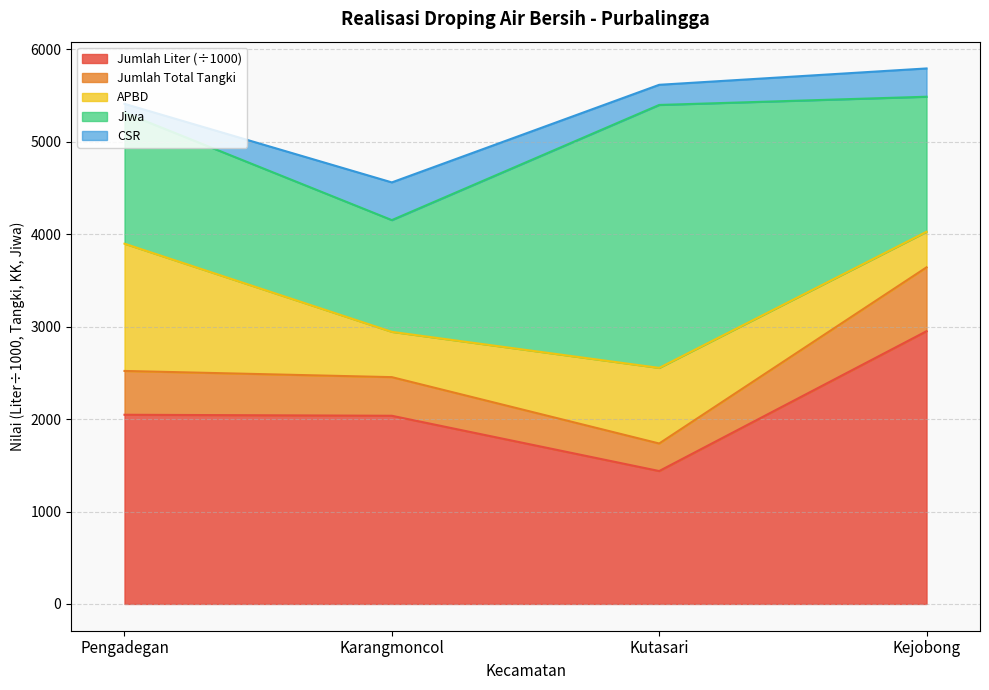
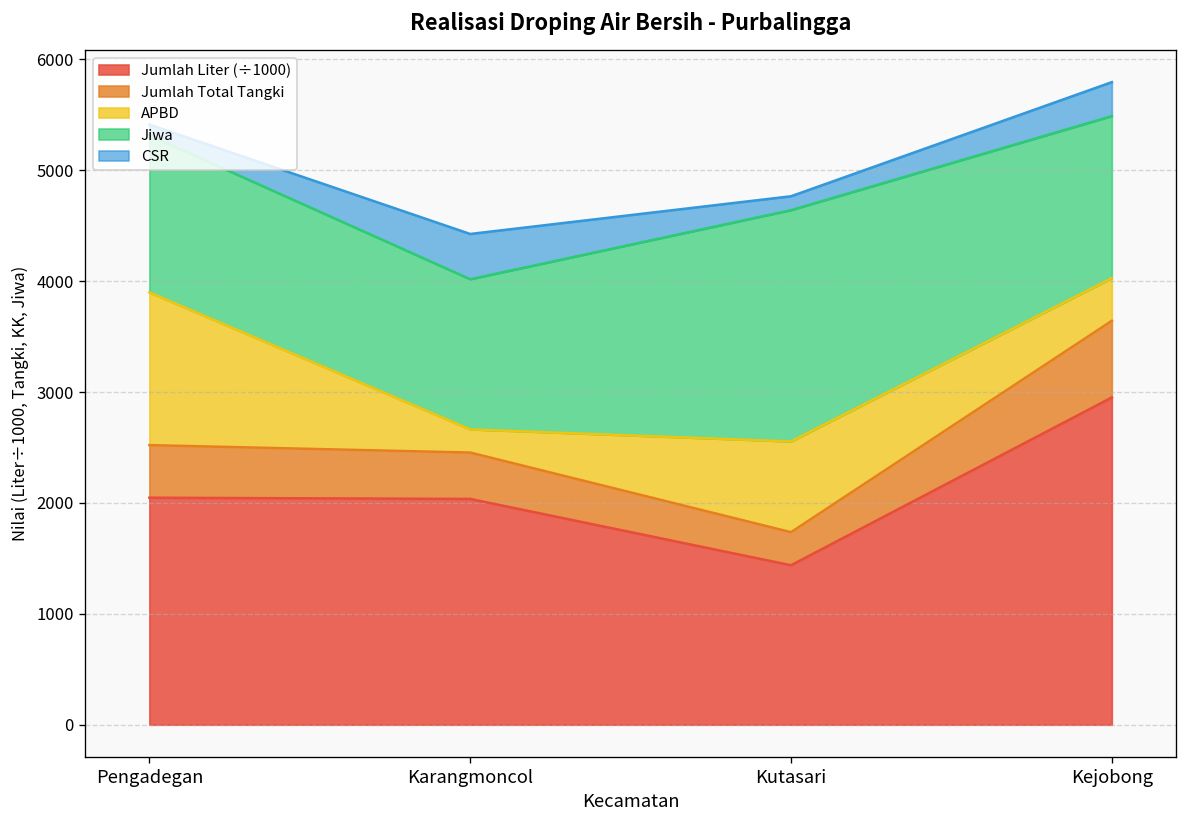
  {
    "APBD": {
      "Pengadegan": 1400,
-     "Karangmoncol": 500,
+     "Karangmoncol": 200,
      "Kutasari": 800,
      "Kejobong": 400
    },
    "Jiwa": {
-     "Karangmoncol": 1200,
-     "Kutasari": 2800,
+     "Karangmoncol": 1400,
+     "Kutasari": 2100,
      "Kejobong": 1500
    },
    "CSR": {
      "Karangmoncol": 400,
-     "Kutasari": 200,
+     "Kutasari": 100,
      "Kejobong": 300
    }
  }
